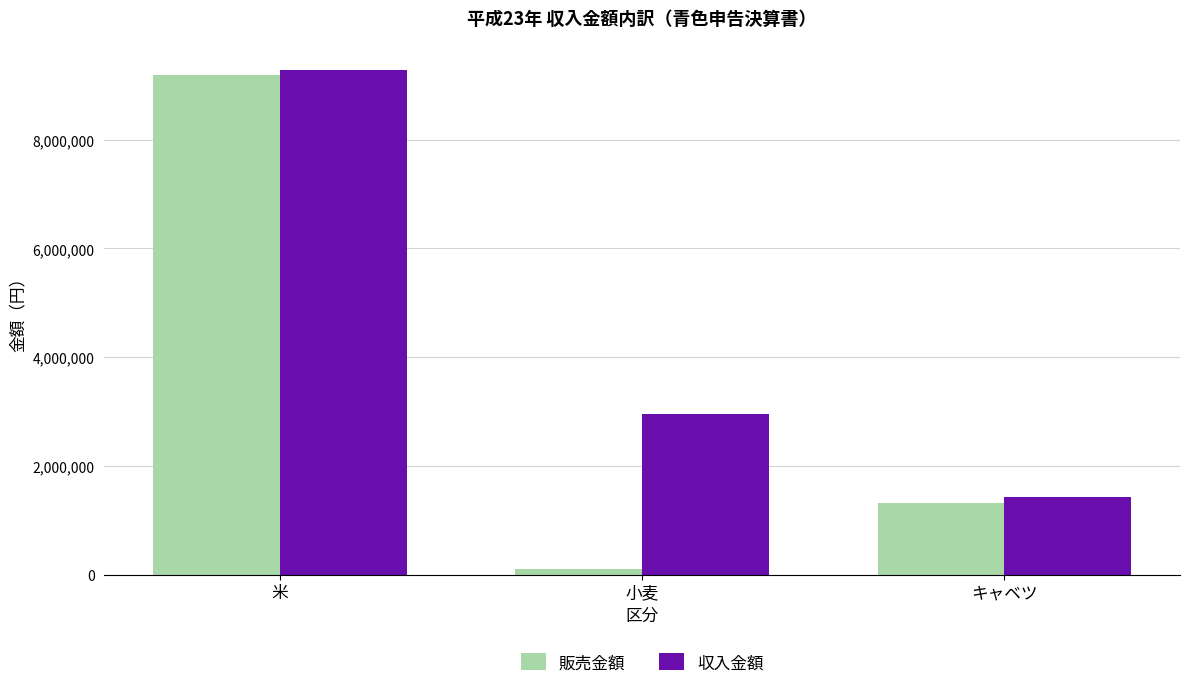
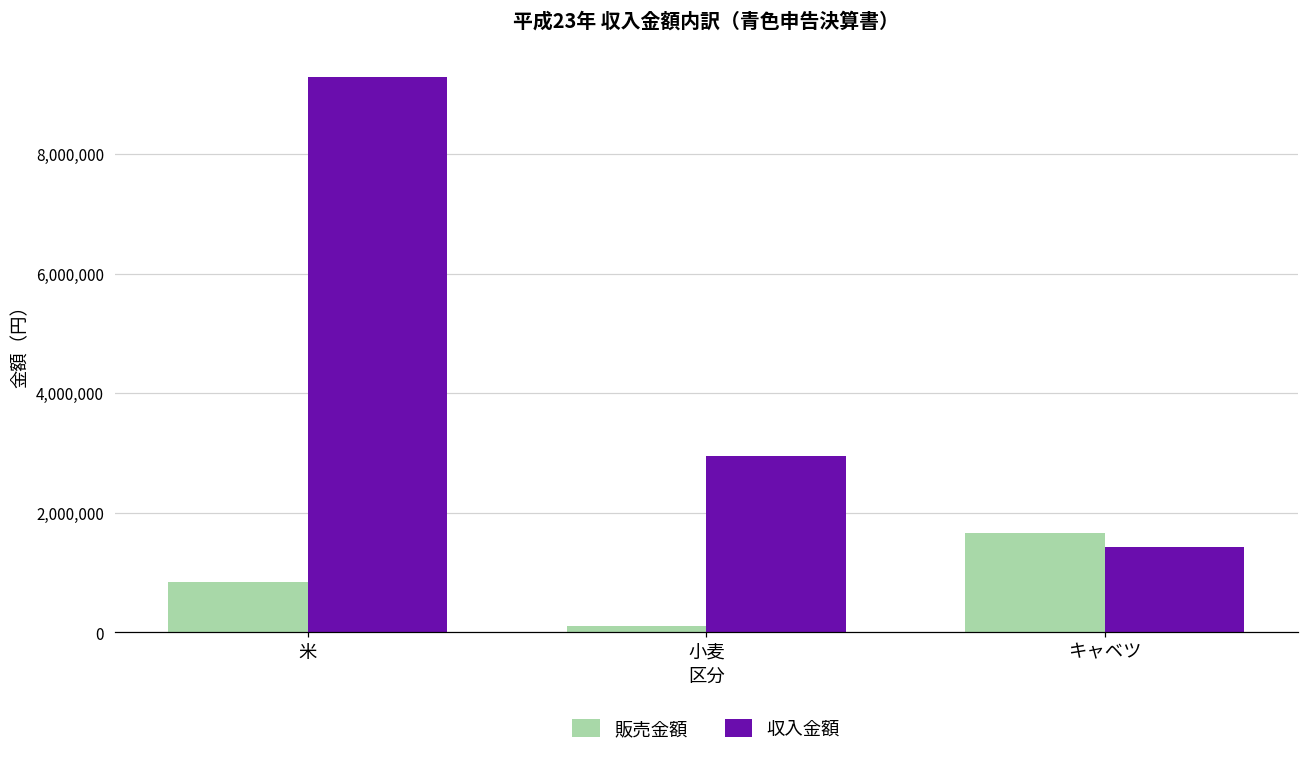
  {
    "販売金額": {
-     "米": "9,200,000",
+     "米": "800,000",
      "小麦": "100,000",
-     "キャベツ": "1,300,000"
+     "キャベツ": "1,700,000"
    },
    "収入金額": {
      "米": "9,300,000",
      "小麦": "3,000,000",
      "キャベツ": "1,400,000"
    }
  }
